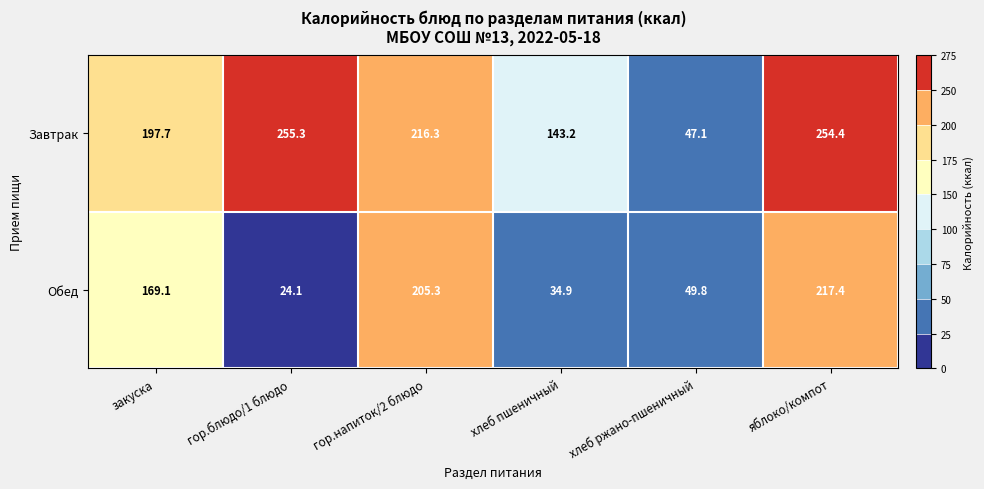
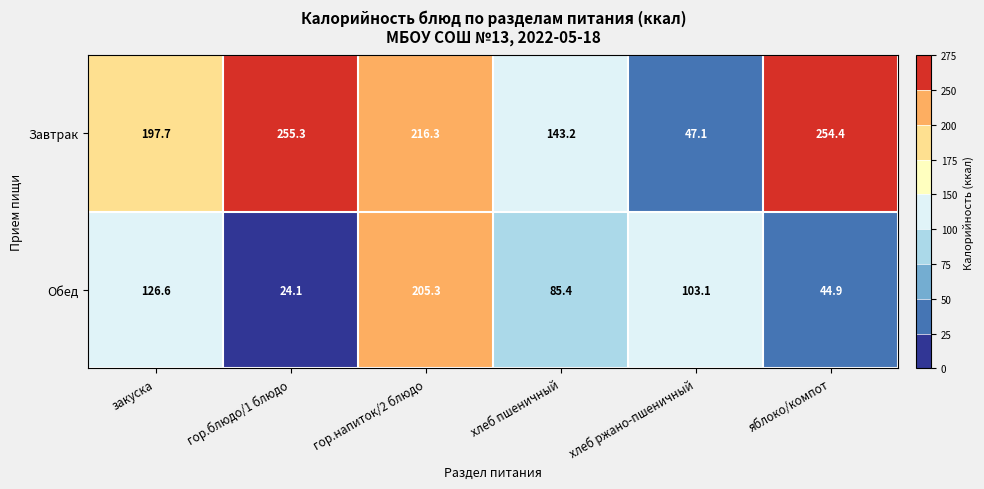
  {
    "Завтрак": {
      "закуска": 197.7,
      "гор.блюдо/1 блюдо": 255.3,
      "гор.напиток/2 блюдо": 216.3,
      "хлеб пшеничный": 143.2,
      "хлеб ржано-пшеничный": 47.1,
      "яблоко/компот": 254.4
    },
    "Обед": {
-     "закуска": 169.1,
+     "закуска": 126.6,
      "гор.блюдо/1 блюдо": 24.1,
      "гор.напиток/2 блюдо": 205.3,
-     "хлеб пшеничный": 34.9,
-     "хлеб ржано-пшеничный": 49.8,
-     "яблоко/компот": 217.4
+     "хлеб пшеничный": 85.4,
+     "хлеб ржано-пшеничный": 103.1,
+     "яблоко/компот": 44.9
    }
  }
